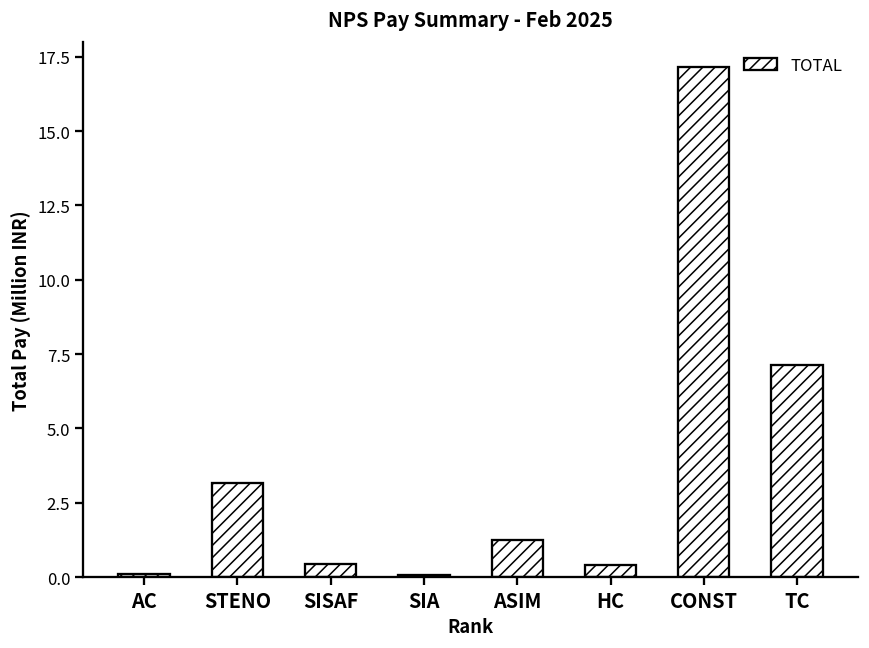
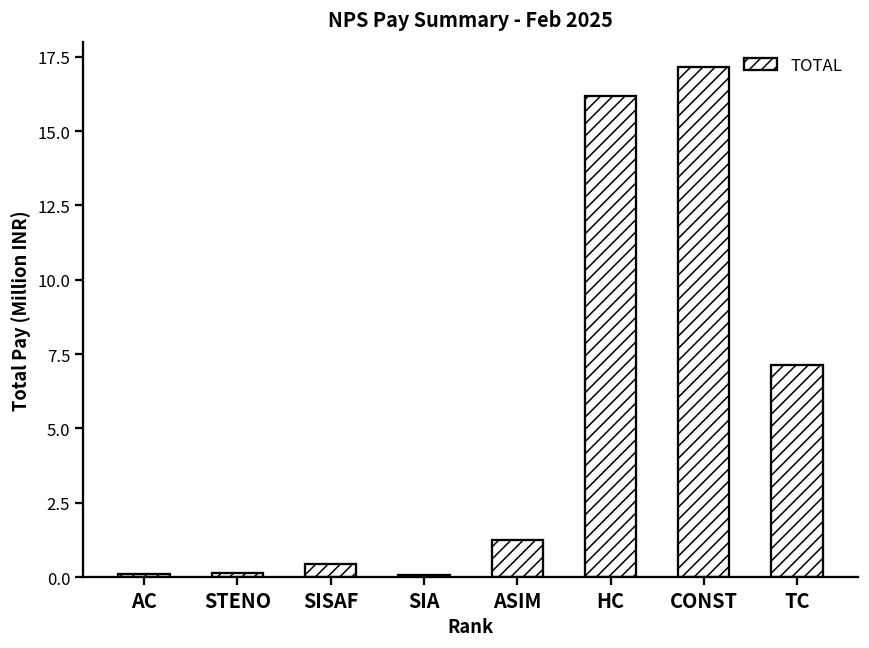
  {
    "AC": 0.1,
-   "STENO": 3.2,
+   "STENO": 0.1,
    "SISAF": 0.4,
    "ASIM": 1.2,
-   "HC": 0.4,
+   "HC": 16.2,
    "CONST": 17.1,
    "TC": 7.1
  }
